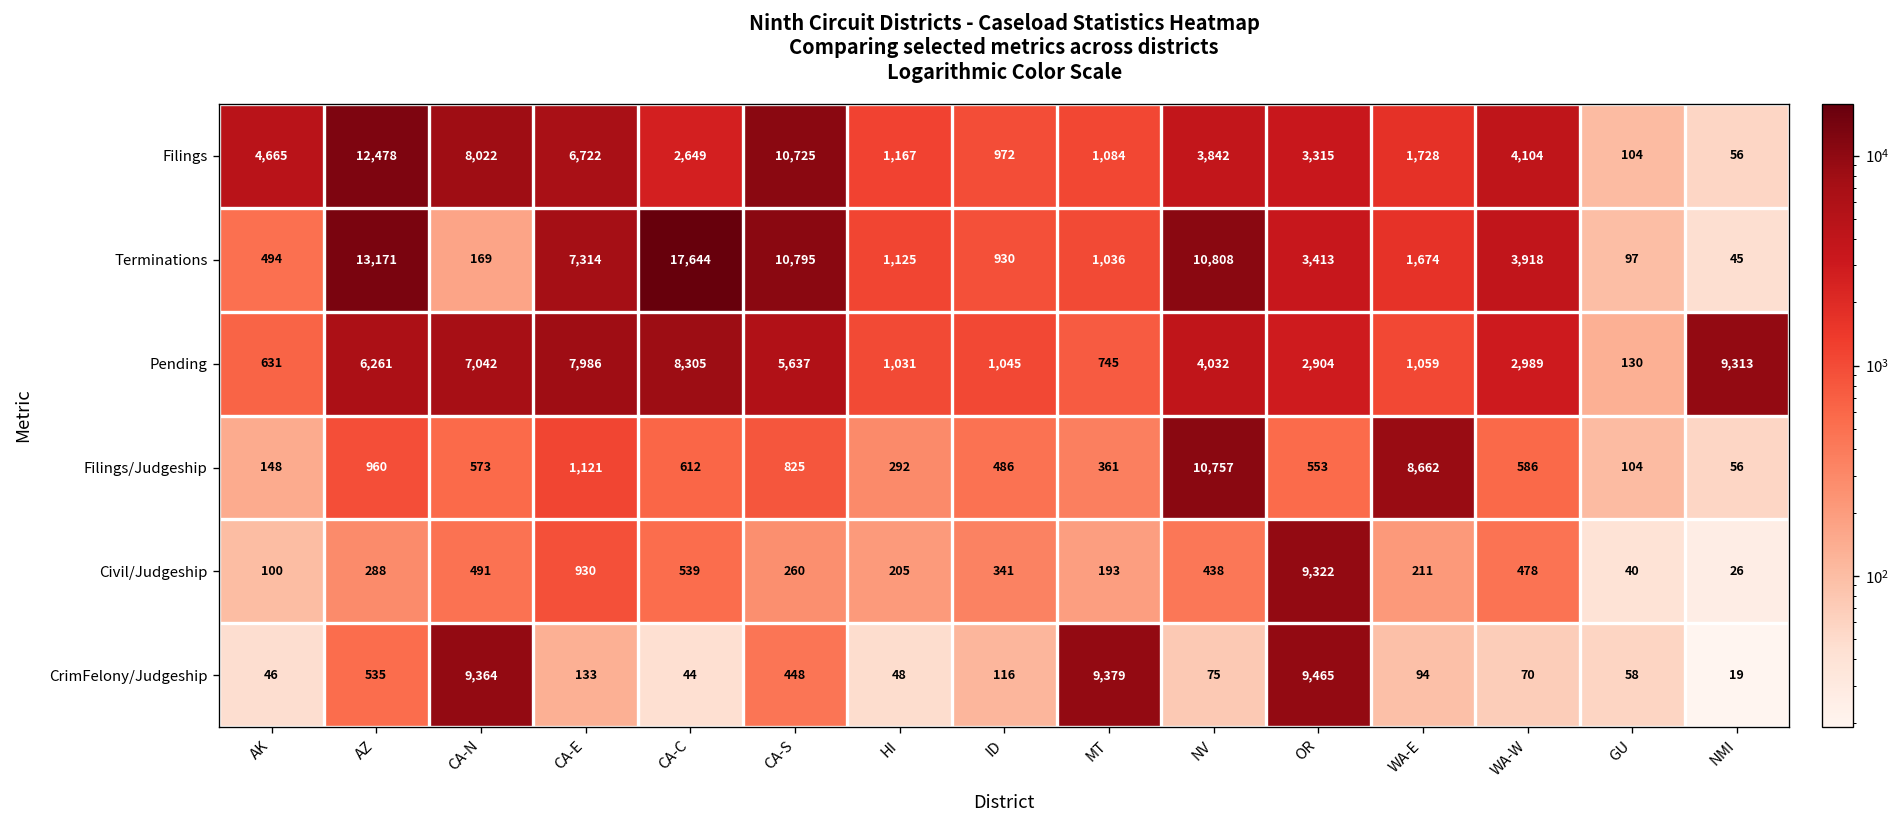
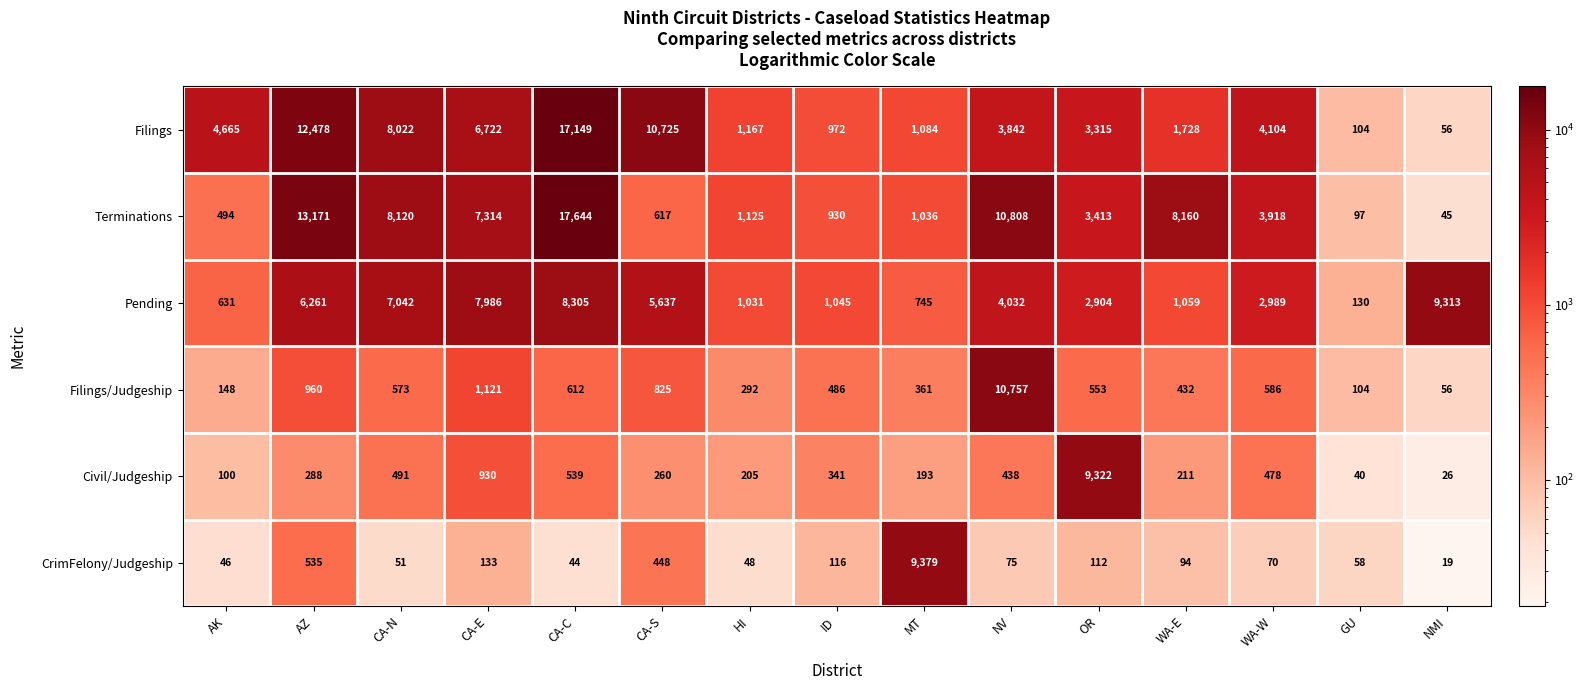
  {
    "Filings": {
      "AK": "4,665",
      "AZ": "12,478",
      "CA-N": "8,022",
      "CA-E": "6,722",
-     "CA-C": "2,649",
+     "CA-C": "17,149",
      "CA-S": "10,725",
      "HI": "1,167",
      "ID": "972",
      "MT": "1,084",
      "NV": "3,842",
      "OR": "3,315",
      "WA-E": "1,728",
      "WA-W": "4,104",
      "GU": "104",
      "NMI": "56"
    },
    "Terminations": {
      "AK": "494",
      "AZ": "13,171",
-     "CA-N": "169",
+     "CA-N": "8,120",
      "CA-E": "7,314",
      "CA-C": "17,644",
-     "CA-S": "10,795",
+     "CA-S": "617",
      "HI": "1,125",
      "ID": "930",
      "MT": "1,036",
      "NV": "10,808",
      "OR": "3,413",
-     "WA-E": "1,674",
+     "WA-E": "8,160",
      "WA-W": "3,918",
      "GU": "97",
      "NMI": "45"
    },
    "Pending": {
      "AK": "631",
      "AZ": "6,261",
      "CA-N": "7,042",
      "CA-E": "7,986",
      "CA-C": "8,305",
      "CA-S": "5,637",
      "HI": "1,031",
      "ID": "1,045",
      "MT": "745",
      "NV": "4,032",
      "OR": "2,904",
      "WA-E": "1,059",
      "WA-W": "2,989",
      "GU": "130",
      "NMI": "9,313"
    },
    "Filings/Judgeship": {
      "AK": "148",
      "AZ": "960",
      "CA-N": "573",
      "CA-E": "1,121",
      "CA-C": "612",
      "CA-S": "825",
      "HI": "292",
      "ID": "486",
      "MT": "361",
      "NV": "10,757",
      "OR": "553",
-     "WA-E": "8,662",
+     "WA-E": "432",
      "WA-W": "586",
      "GU": "104",
      "NMI": "56"
    },
    "Civil/Judgeship": {
      "AK": "100",
      "AZ": "288",
      "CA-N": "491",
      "CA-E": "930",
      "CA-C": "539",
      "CA-S": "260",
      "HI": "205",
      "ID": "341",
      "MT": "193",
      "NV": "438",
      "OR": "9,322",
      "WA-E": "211",
      "WA-W": "478",
      "GU": "40",
      "NMI": "26"
    },
    "CrimFelony/Judgeship": {
      "AK": "46",
      "AZ": "535",
-     "CA-N": "9,364",
+     "CA-N": "51",
      "CA-E": "133",
      "CA-C": "44",
      "CA-S": "448",
      "HI": "48",
      "ID": "116",
      "MT": "9,379",
      "NV": "75",
-     "OR": "9,465",
+     "OR": "112",
      "WA-E": "94",
      "WA-W": "70",
      "GU": "58",
      "NMI": "19"
    }
  }
